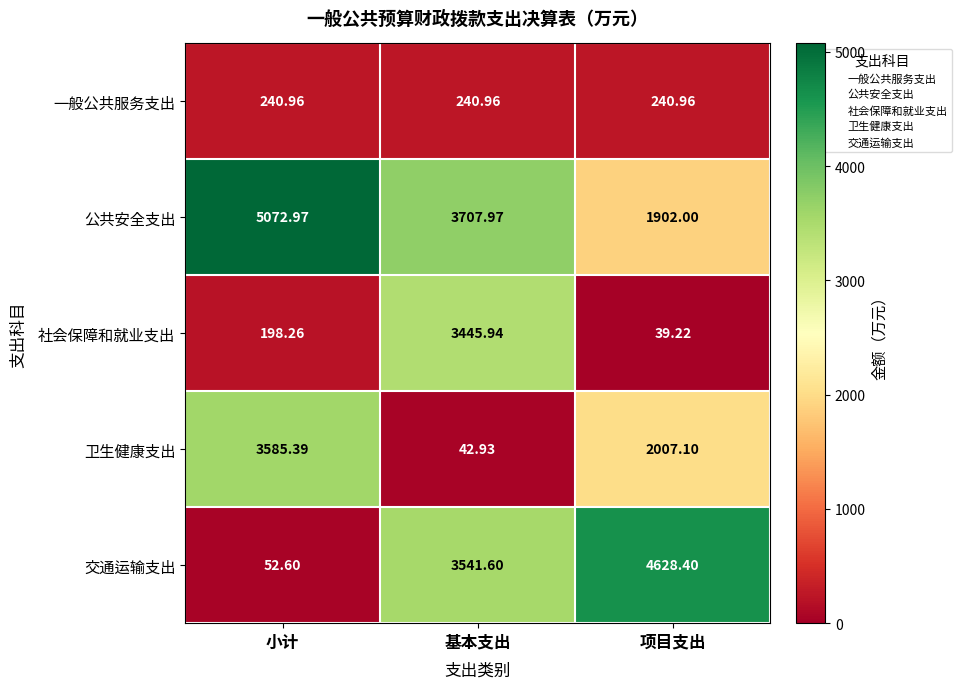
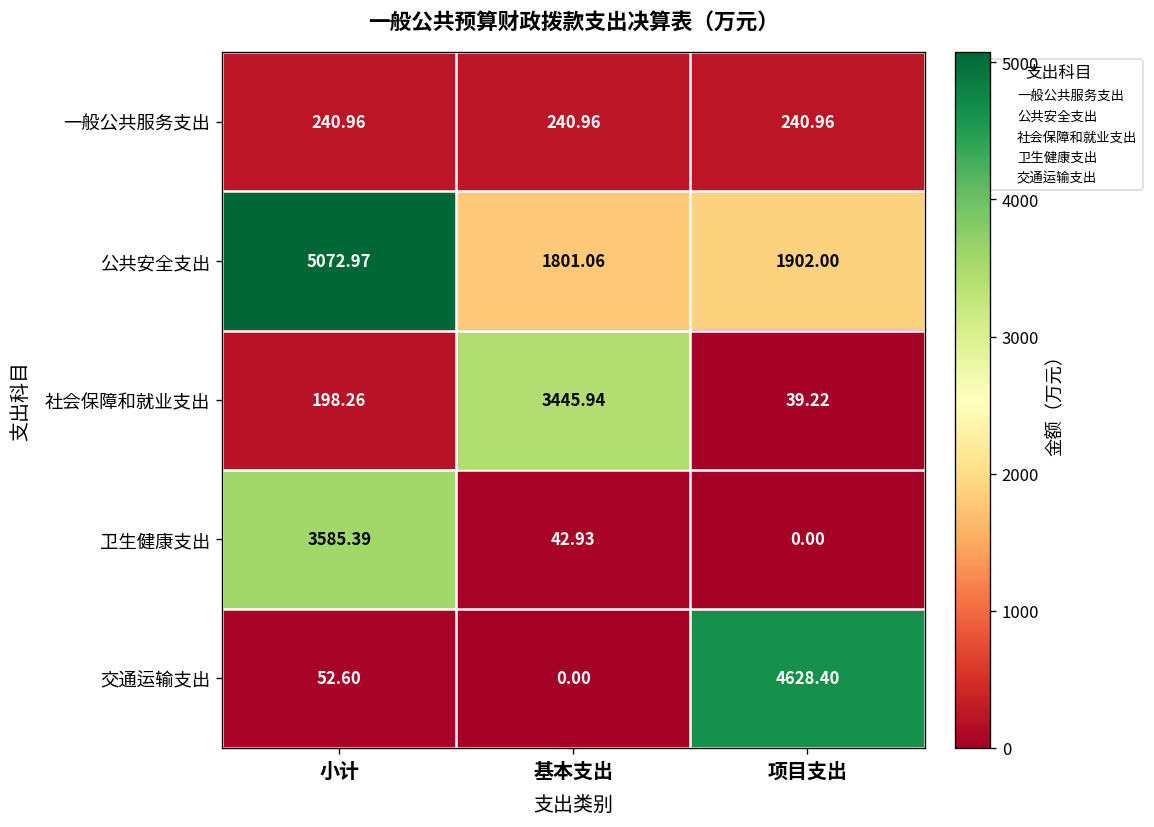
  {
    "一般公共服务支出": {
      "小计": 240.96,
      "基本支出": 240.96,
      "项目支出": 240.96
    },
    "公共安全支出": {
      "小计": 5072.97,
-     "基本支出": 3707.97,
+     "基本支出": 1801.06,
      "项目支出": 1902.00
    },
    "社会保障和就业支出": {
      "小计": 198.26,
      "基本支出": 3445.94,
      "项目支出": 39.22
    },
    "卫生健康支出": {
      "小计": 3585.39,
      "基本支出": 42.93,
-     "项目支出": 2007.10
+     "项目支出": 0.00
    },
    "交通运输支出": {
      "小计": 52.60,
-     "基本支出": 3541.60,
+     "基本支出": 0.00,
      "项目支出": 4628.40
    }
  }
